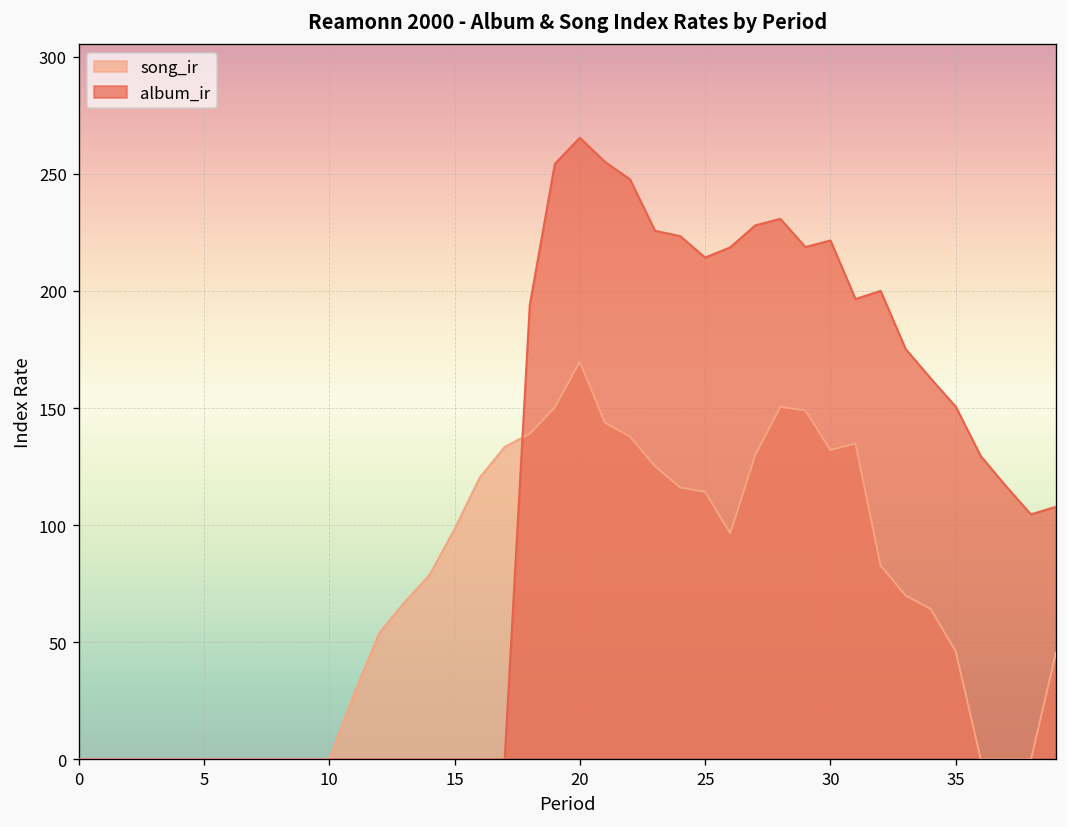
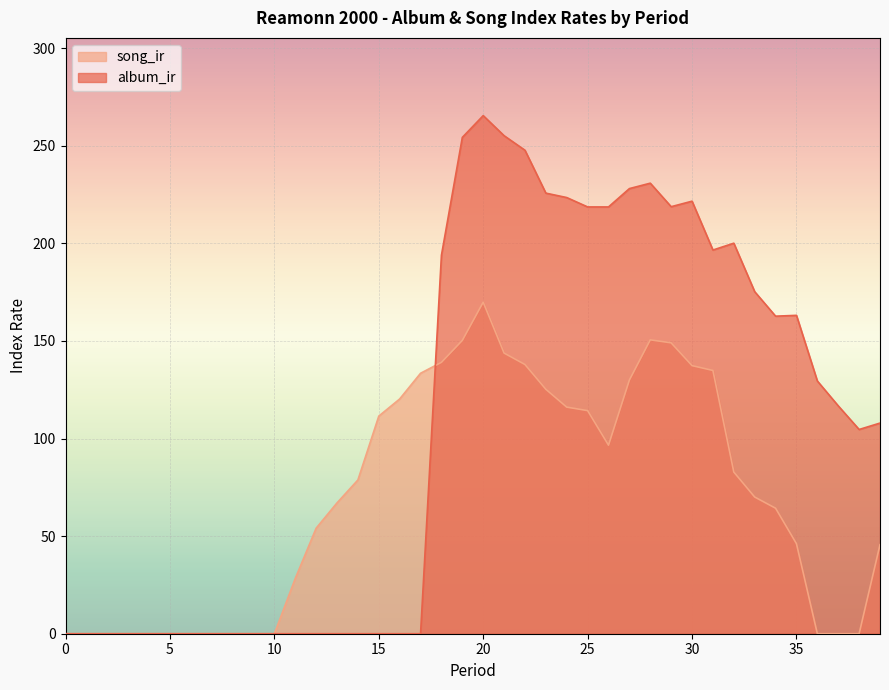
  {
    "song_ir": {
-     "15": 98,
+     "15": 111,
      "20": 170,
      "25": 114,
-     "30": 132,
+     "30": 137,
      "35": 46
    },
    "album_ir": {
      "15": 0,
      "20": 265,
-     "25": 214,
+     "25": 219,
      "30": 222,
-     "35": 151
+     "35": 163
    }
  }
